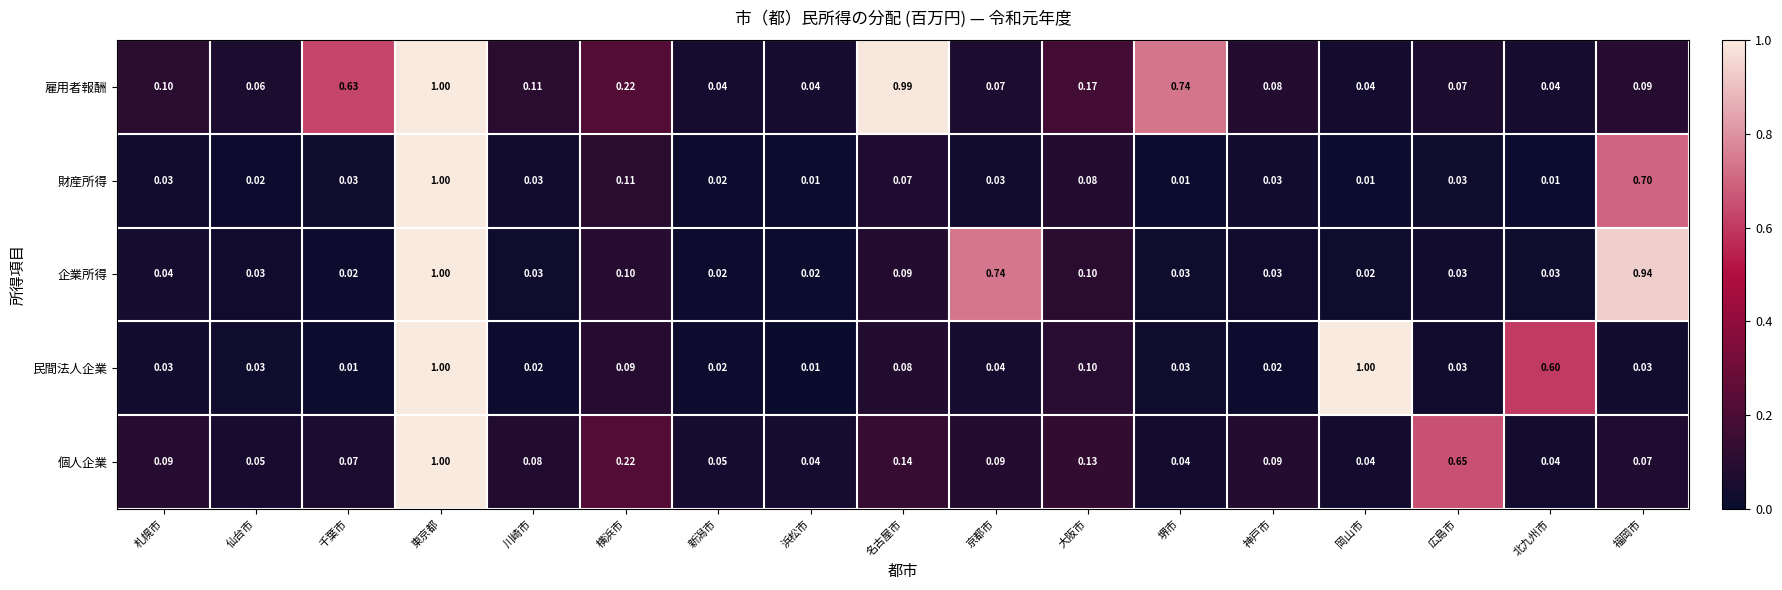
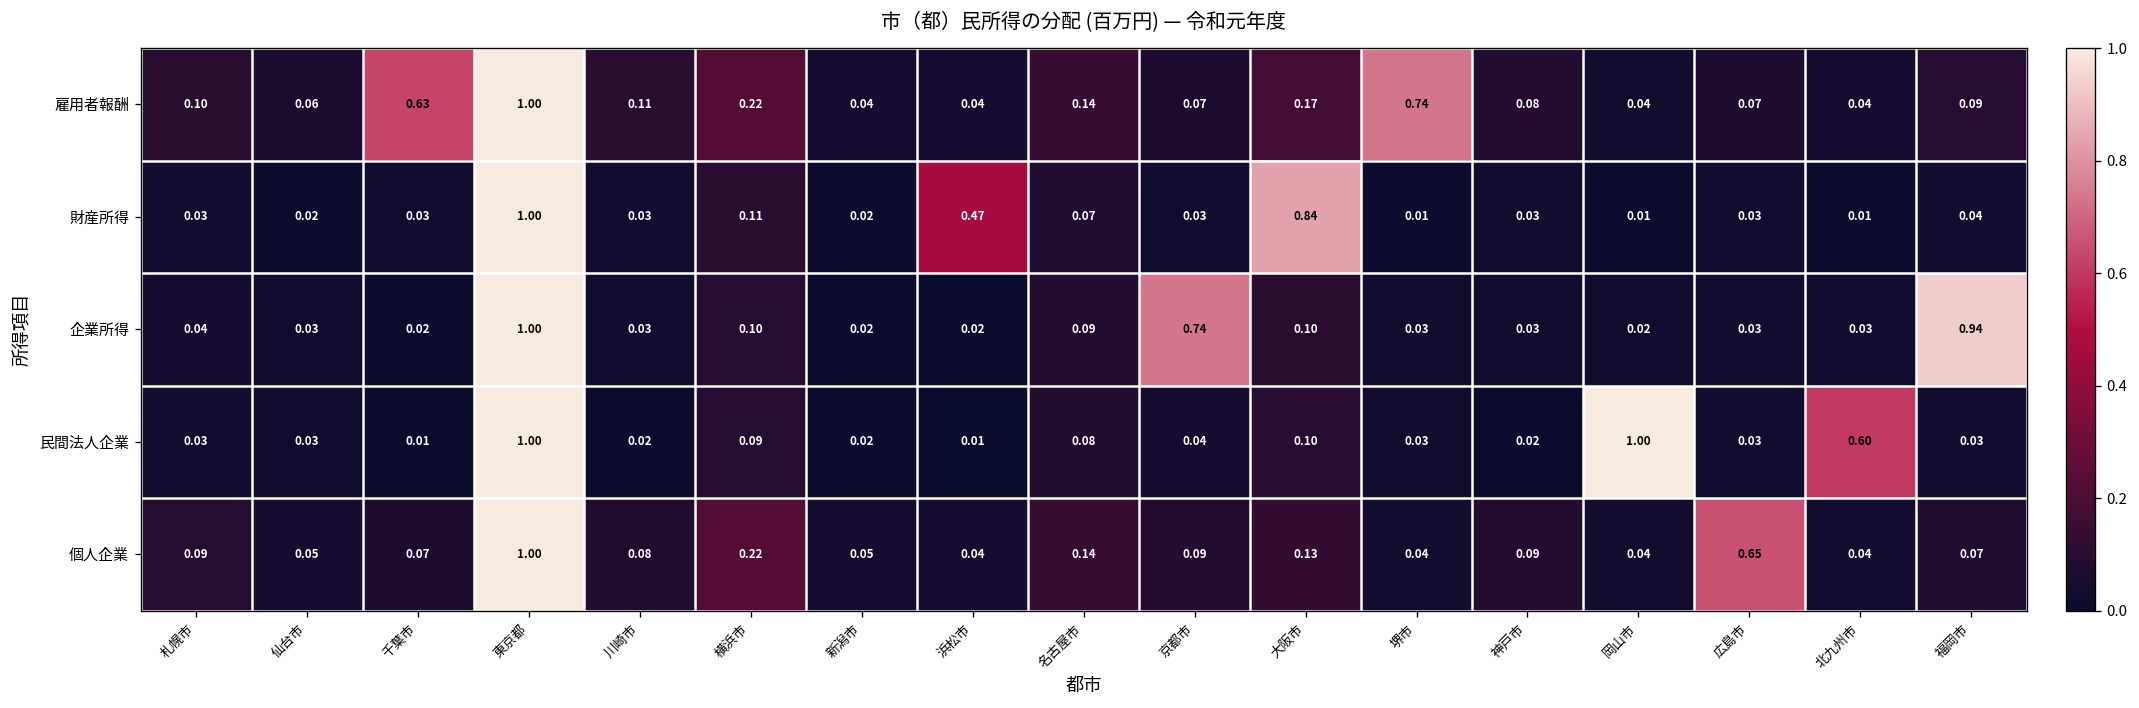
  {
    "雇用者報酬": {
      "札幌市": 0.10,
      "仙台市": 0.06,
      "千葉市": 0.63,
      "東京都": 1.00,
      "川崎市": 0.11,
      "横浜市": 0.22,
      "新潟市": 0.04,
      "浜松市": 0.04,
-     "名古屋市": 0.99,
+     "名古屋市": 0.14,
      "京都市": 0.07,
      "大阪市": 0.17,
      "堺市": 0.74,
      "神戸市": 0.08,
      "岡山市": 0.04,
      "広島市": 0.07,
      "北九州市": 0.04,
      "福岡市": 0.09
    },
    "財産所得": {
      "札幌市": 0.03,
      "仙台市": 0.02,
      "千葉市": 0.03,
      "東京都": 1.00,
      "川崎市": 0.03,
      "横浜市": 0.11,
      "新潟市": 0.02,
-     "浜松市": 0.01,
+     "浜松市": 0.47,
      "名古屋市": 0.07,
      "京都市": 0.03,
-     "大阪市": 0.08,
+     "大阪市": 0.84,
      "堺市": 0.01,
      "神戸市": 0.03,
      "岡山市": 0.01,
      "広島市": 0.03,
      "北九州市": 0.01,
-     "福岡市": 0.70
+     "福岡市": 0.04
    },
    "企業所得": {
      "札幌市": 0.04,
      "仙台市": 0.03,
      "千葉市": 0.02,
      "東京都": 1.00,
      "川崎市": 0.03,
      "横浜市": 0.10,
      "新潟市": 0.02,
      "浜松市": 0.02,
      "名古屋市": 0.09,
      "京都市": 0.74,
      "大阪市": 0.10,
      "堺市": 0.03,
      "神戸市": 0.03,
      "岡山市": 0.02,
      "広島市": 0.03,
      "北九州市": 0.03,
      "福岡市": 0.94
    },
    "民間法人企業": {
      "札幌市": 0.03,
      "仙台市": 0.03,
      "千葉市": 0.01,
      "東京都": 1.00,
      "川崎市": 0.02,
      "横浜市": 0.09,
      "新潟市": 0.02,
      "浜松市": 0.01,
      "名古屋市": 0.08,
      "京都市": 0.04,
      "大阪市": 0.10,
      "堺市": 0.03,
      "神戸市": 0.02,
      "岡山市": 1.00,
      "広島市": 0.03,
      "北九州市": 0.60,
      "福岡市": 0.03
    },
    "個人企業": {
      "札幌市": 0.09,
      "仙台市": 0.05,
      "千葉市": 0.07,
      "東京都": 1.00,
      "川崎市": 0.08,
      "横浜市": 0.22,
      "新潟市": 0.05,
      "浜松市": 0.04,
      "名古屋市": 0.14,
      "京都市": 0.09,
      "大阪市": 0.13,
      "堺市": 0.04,
      "神戸市": 0.09,
      "岡山市": 0.04,
      "広島市": 0.65,
      "北九州市": 0.04,
      "福岡市": 0.07
    }
  }
